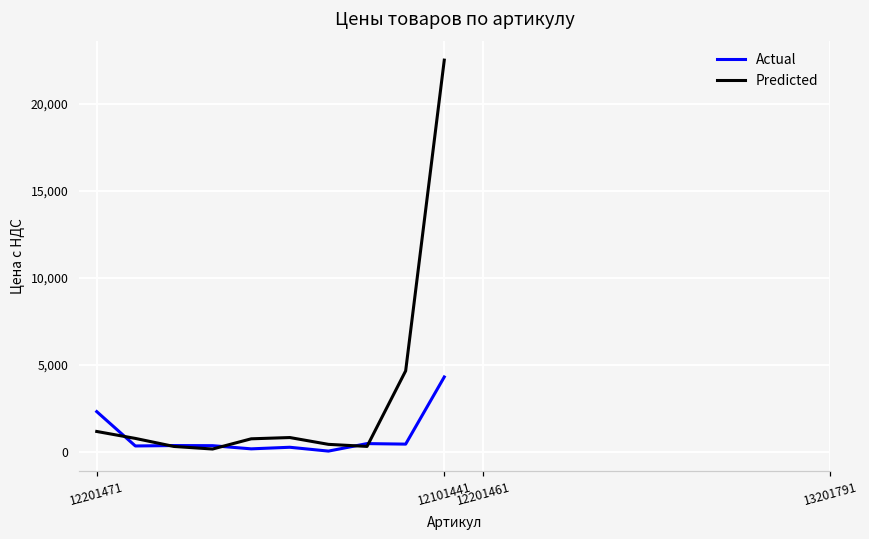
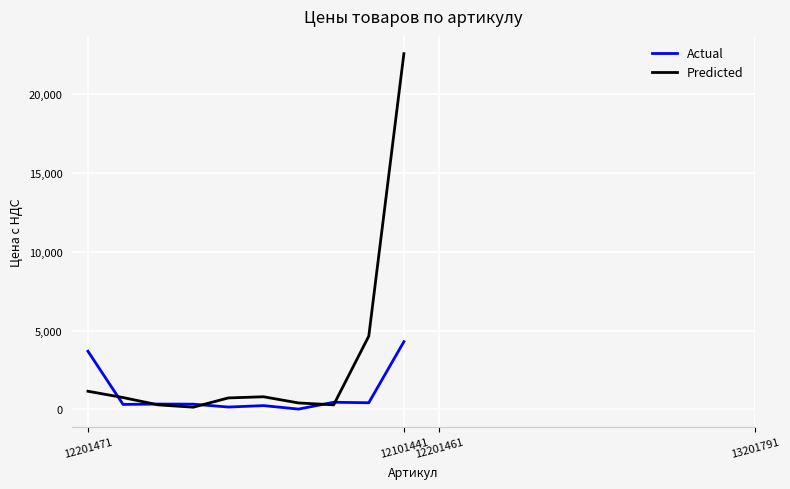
  {
    "Actual": {
-     "12201471": "2,300",
+     "12201471": "3,700",
      "12101441": "4,300"
    },
    "Predicted": {
      "12201471": "1,200",
      "12101441": "22,500"
    }
  }
